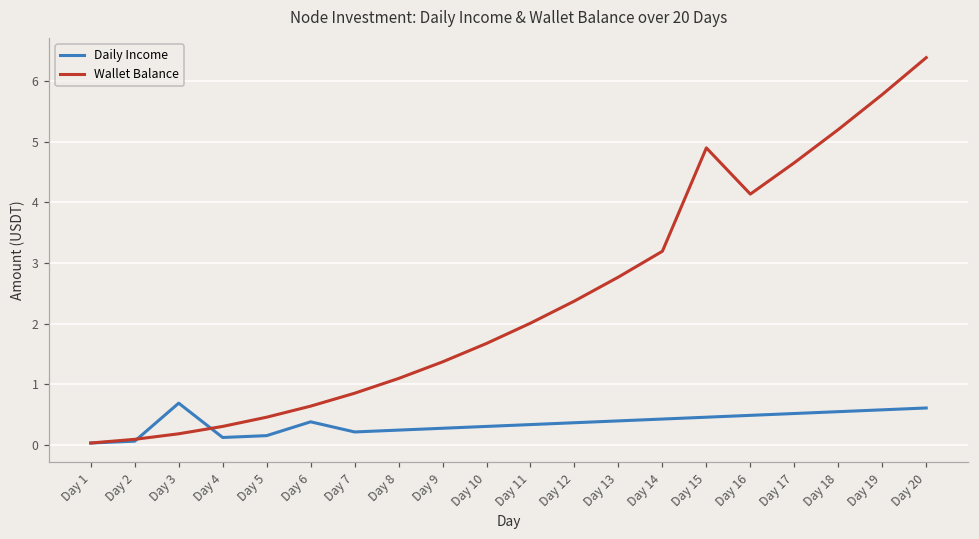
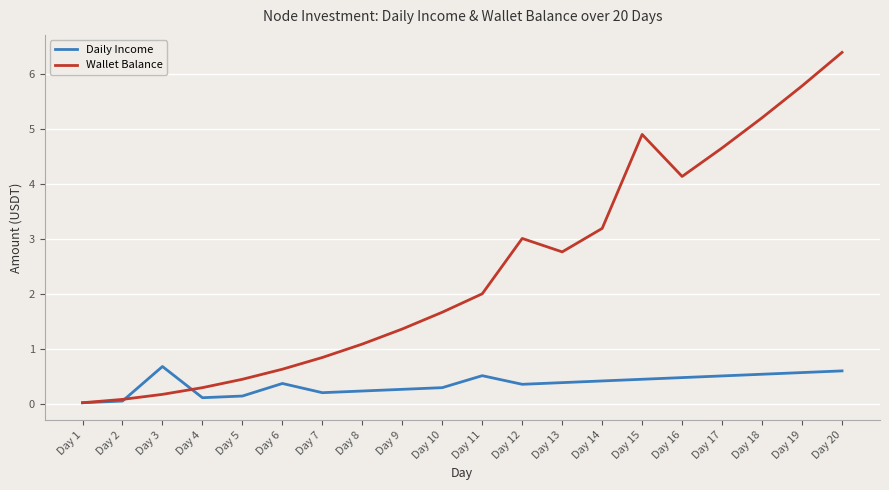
  {
    "Daily Income": {
      "Day 3": 0.7,
      "Day 4": 0.1,
      "Day 5": 0.2,
      "Day 6": 0.4,
      "Day 7": 0.2,
      "Day 8": 0.2,
      "Day 9": 0.3,
      "Day 10": 0.3,
-     "Day 11": 0.3,
+     "Day 11": 0.5,
      "Day 12": 0.4,
      "Day 13": 0.4,
      "Day 14": 0.4,
      "Day 15": 0.5,
      "Day 16": 0.5,
      "Day 17": 0.5,
      "Day 18": 0.5,
      "Day 19": 0.6,
      "Day 20": 0.6
    },
    "Wallet Balance": {
      "Day 3": 0.2,
      "Day 4": 0.3,
      "Day 5": 0.5,
      "Day 6": 0.6,
      "Day 7": 0.9,
      "Day 8": 1.1,
      "Day 9": 1.4,
      "Day 10": 1.7,
      "Day 11": 2.0,
-     "Day 12": 2.4,
+     "Day 12": 3.0,
      "Day 13": 2.8,
      "Day 14": 3.2,
      "Day 15": 4.9,
      "Day 16": 4.1,
      "Day 17": 4.7,
      "Day 18": 5.2,
      "Day 19": 5.8,
      "Day 20": 6.4
    }
  }
